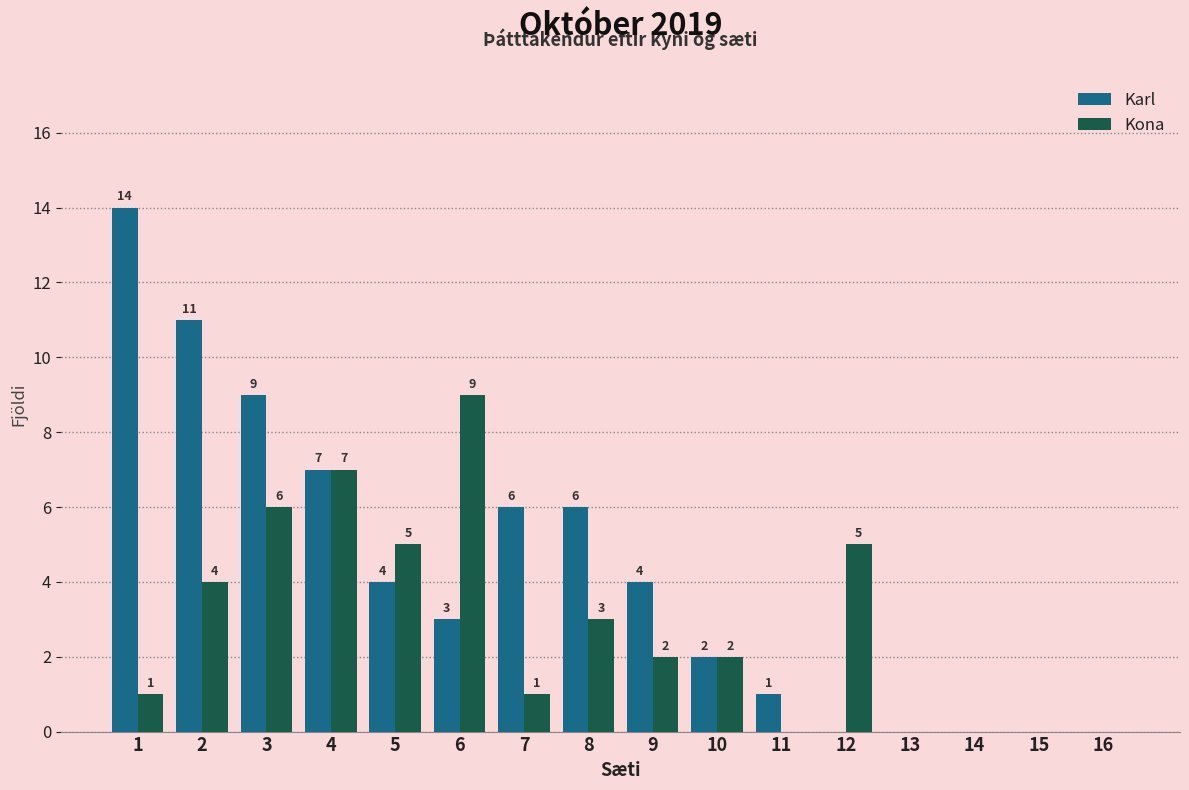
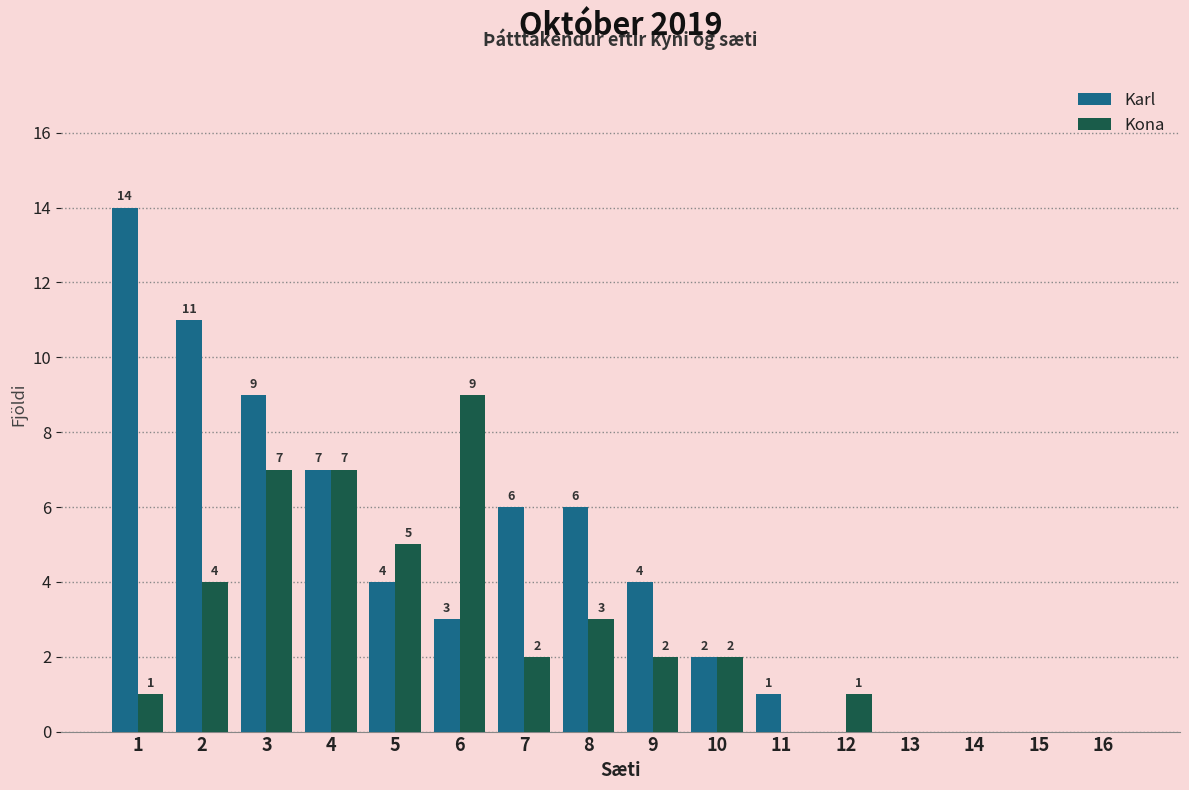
  {
    "Karl": {
      "1": 14,
      "2": 11,
      "3": 9,
      "4": 7,
      "5": 4,
      "6": 3,
      "7": 6,
      "8": 6,
      "9": 4,
      "10": 2,
      "11": 1
    },
    "Kona": {
      "1": 1,
      "2": 4,
-     "3": 6,
+     "3": 7,
      "4": 7,
      "5": 5,
      "6": 9,
-     "7": 1,
+     "7": 2,
      "8": 3,
      "9": 2,
      "10": 2,
-     "12": 5
+     "12": 1
    }
  }
